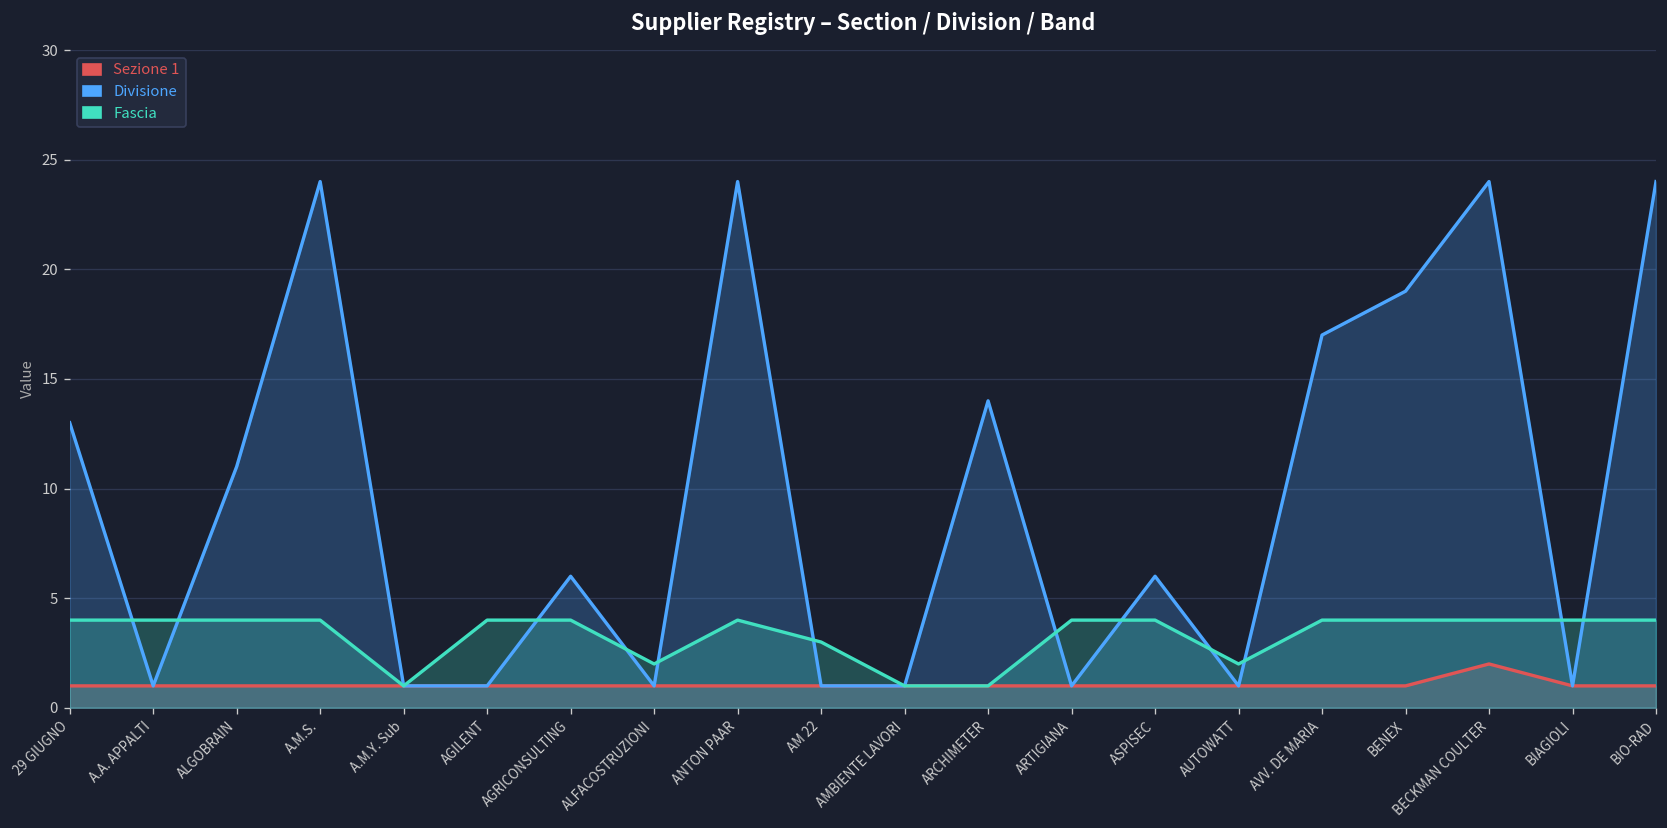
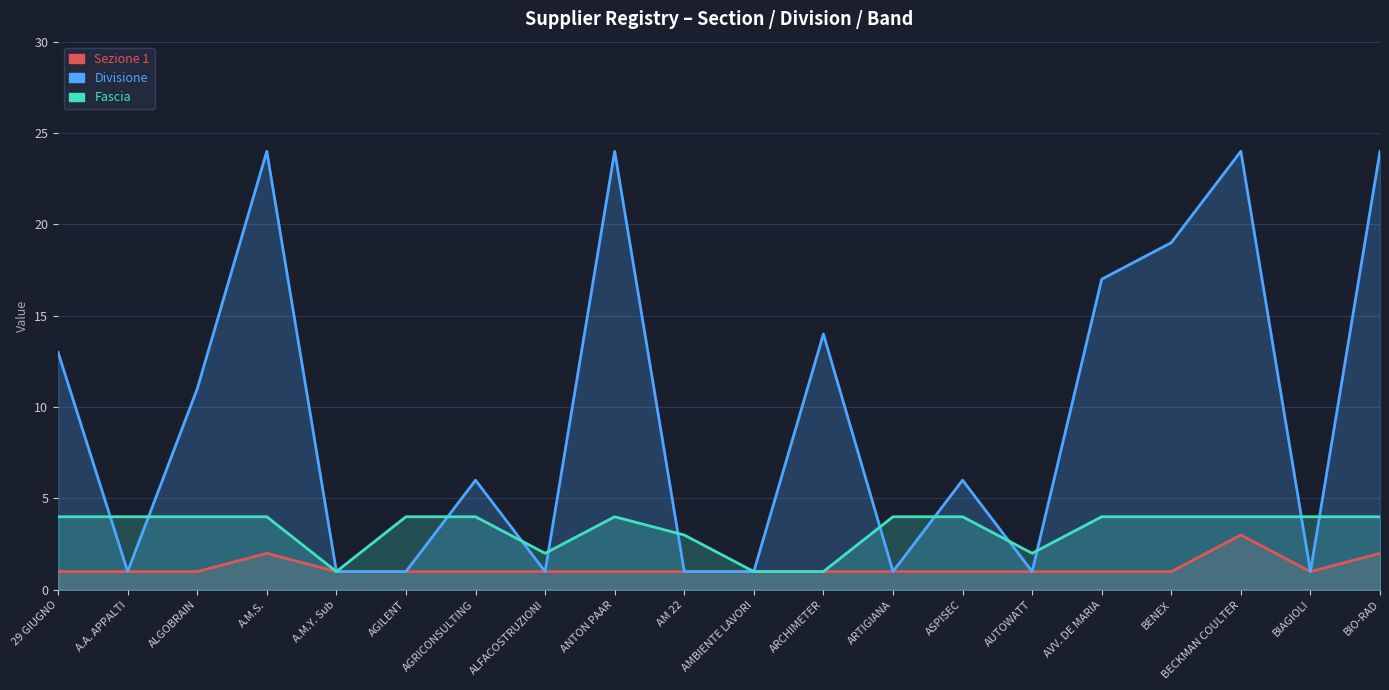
  {
    "Sezione 1": {
      "29 GIUGNO": 1,
      "ALGOBRAIN": 1,
-     "A.M.S.": 1,
+     "A.M.S.": 2,
      "AGRICONSULTING": 1,
      "ANTON PAAR": 1,
      "ASPISEC": 1,
      "AVV. DE MARIA": 1,
      "BENEX": 1,
-     "BECKMAN COULTER": 2,
-     "BIO-RAD": 1
+     "BECKMAN COULTER": 3,
+     "BIO-RAD": 2
    }
  }
